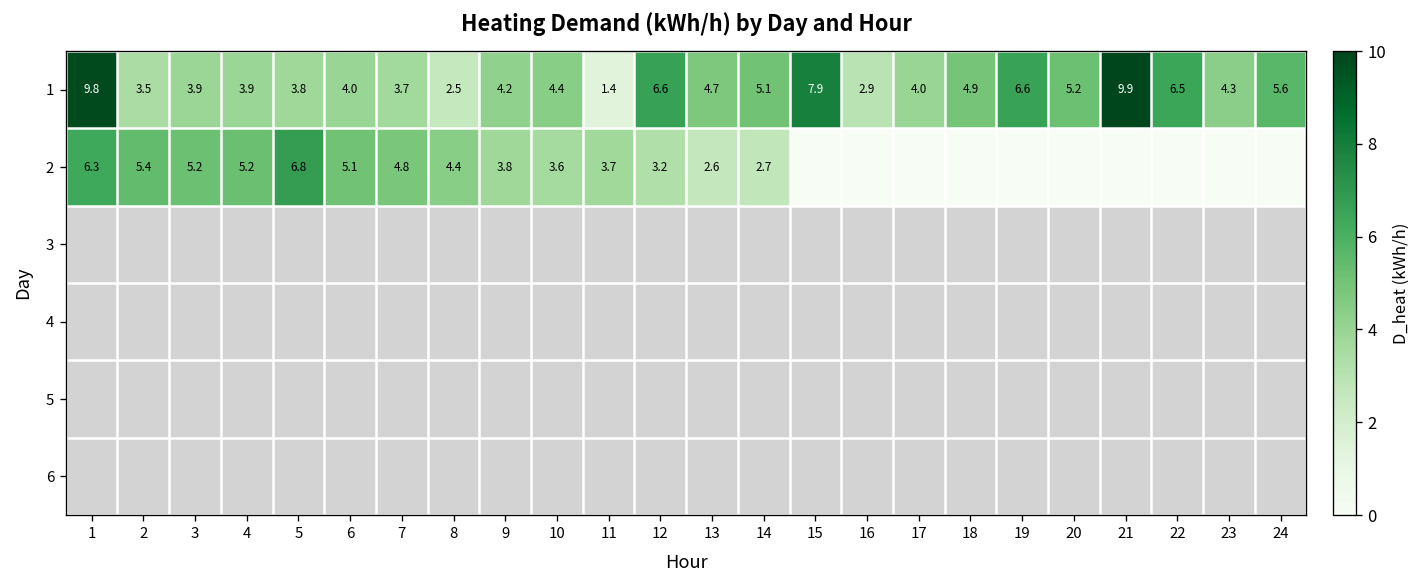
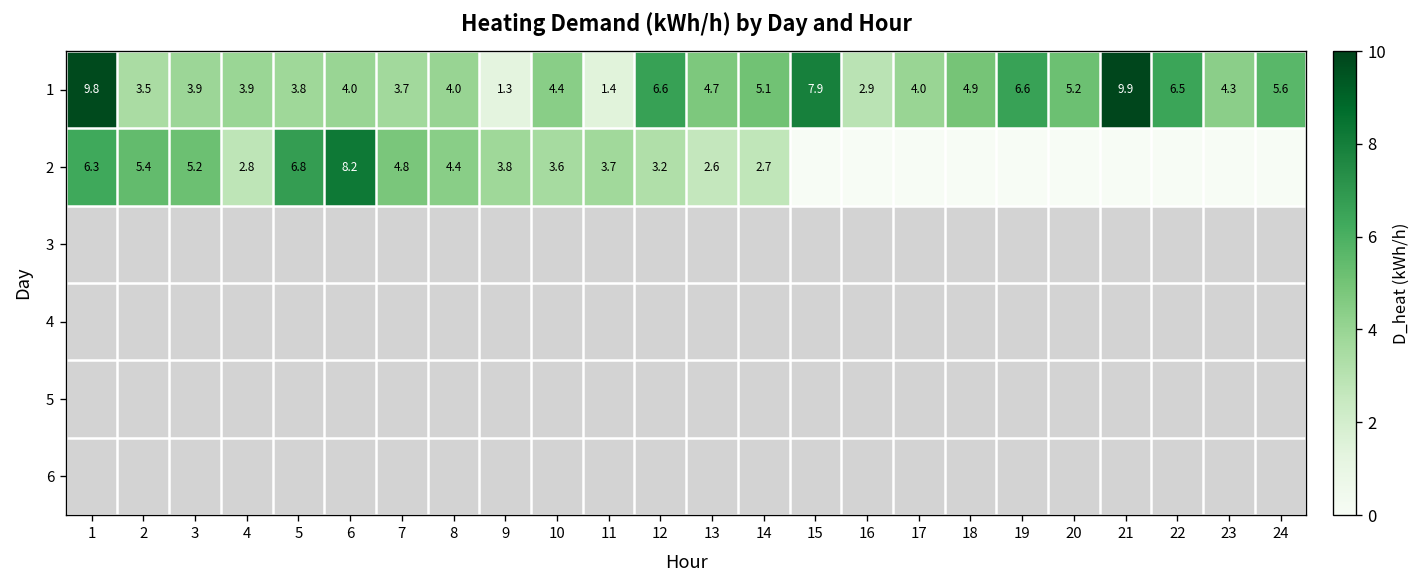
  {
    "1": {
      "1": 9.8,
      "2": 3.5,
      "3": 3.9,
      "4": 3.9,
      "5": 3.8,
      "6": 4.0,
      "7": 3.7,
-     "8": 2.5,
-     "9": 4.2,
+     "8": 4.0,
+     "9": 1.3,
      "10": 4.4,
      "11": 1.4,
      "12": 6.6,
      "13": 4.7,
      "14": 5.1,
      "15": 7.9,
      "16": 2.9,
      "17": 4.0,
      "18": 4.9,
      "19": 6.6,
      "20": 5.2,
      "21": 9.9,
      "22": 6.5,
      "23": 4.3,
      "24": 5.6
    },
    "2": {
      "1": 6.3,
      "2": 5.4,
      "3": 5.2,
-     "4": 5.2,
+     "4": 2.8,
      "5": 6.8,
-     "6": 5.1,
+     "6": 8.2,
      "7": 4.8,
      "8": 4.4,
      "9": 3.8,
      "10": 3.6,
      "11": 3.7,
      "12": 3.2,
      "13": 2.6,
      "14": 2.7
    }
  }
